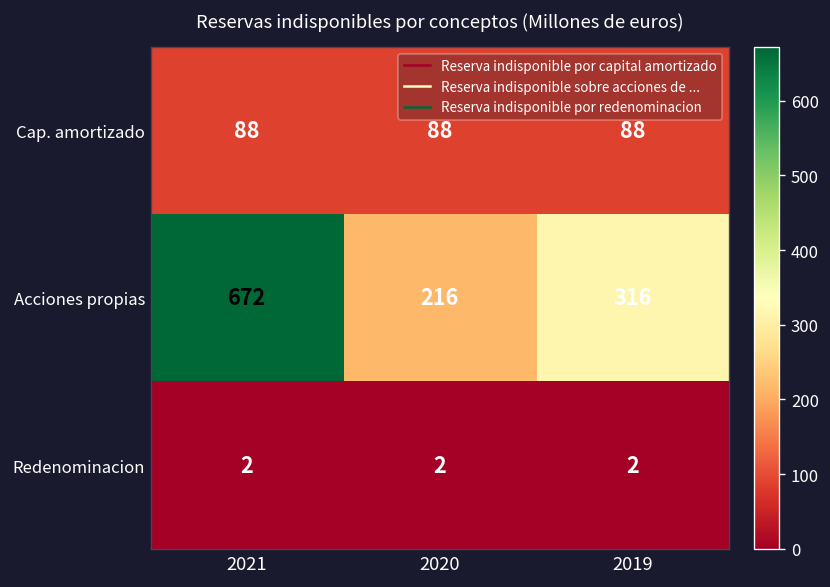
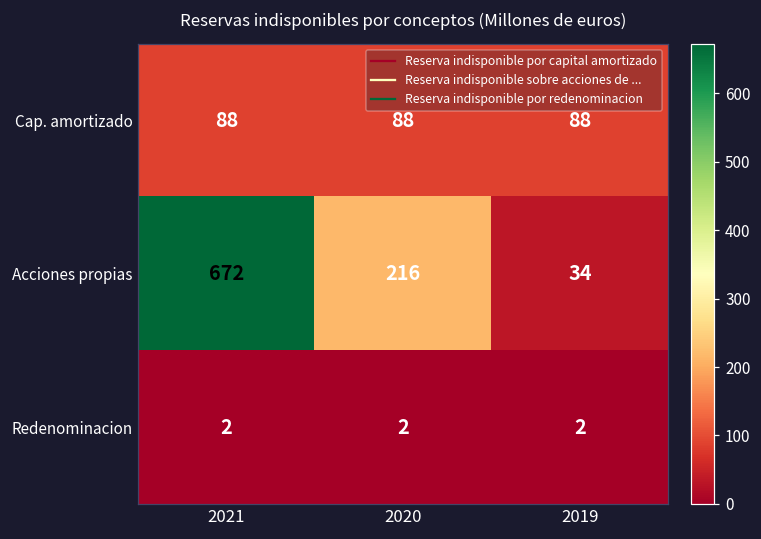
  {
    "Cap. amortizado": {
      "2021": 88,
      "2020": 88,
      "2019": 88
    },
    "Acciones propias": {
      "2021": 672,
      "2020": 216,
-     "2019": 316
+     "2019": 34
    },
    "Redenominacion": {
      "2021": 2,
      "2020": 2,
      "2019": 2
    }
  }
